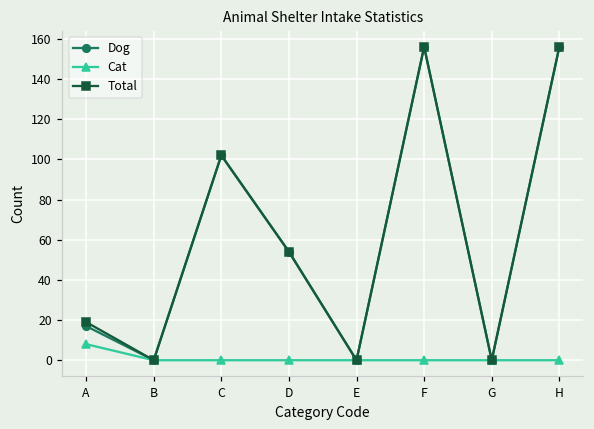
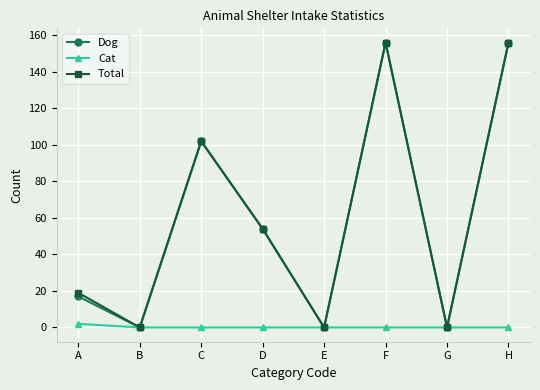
  {
    "Cat": {
-     "A": 8,
+     "A": 2,
      "C": 0,
      "D": 0,
      "F": 0,
      "H": 0
    }
  }
